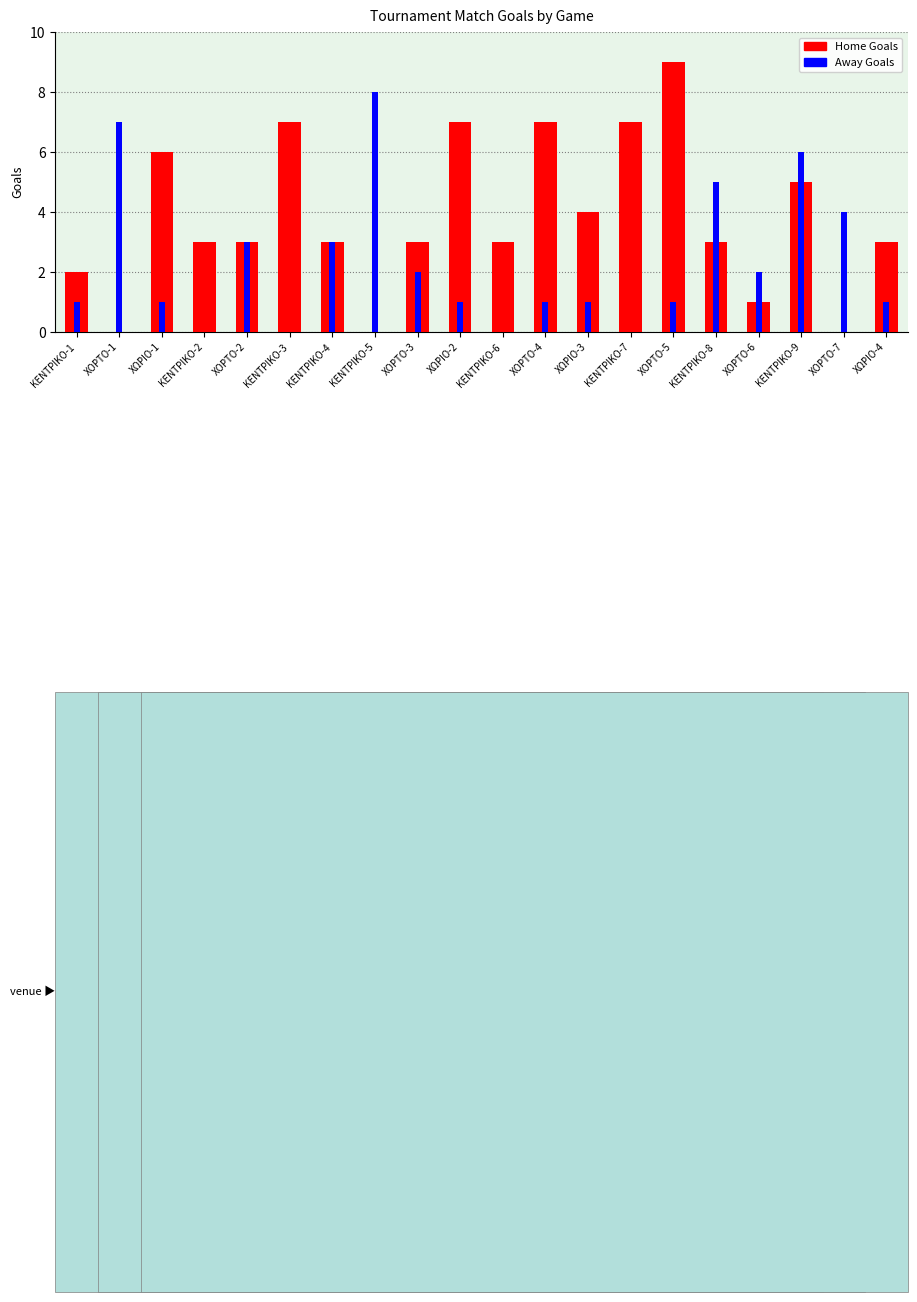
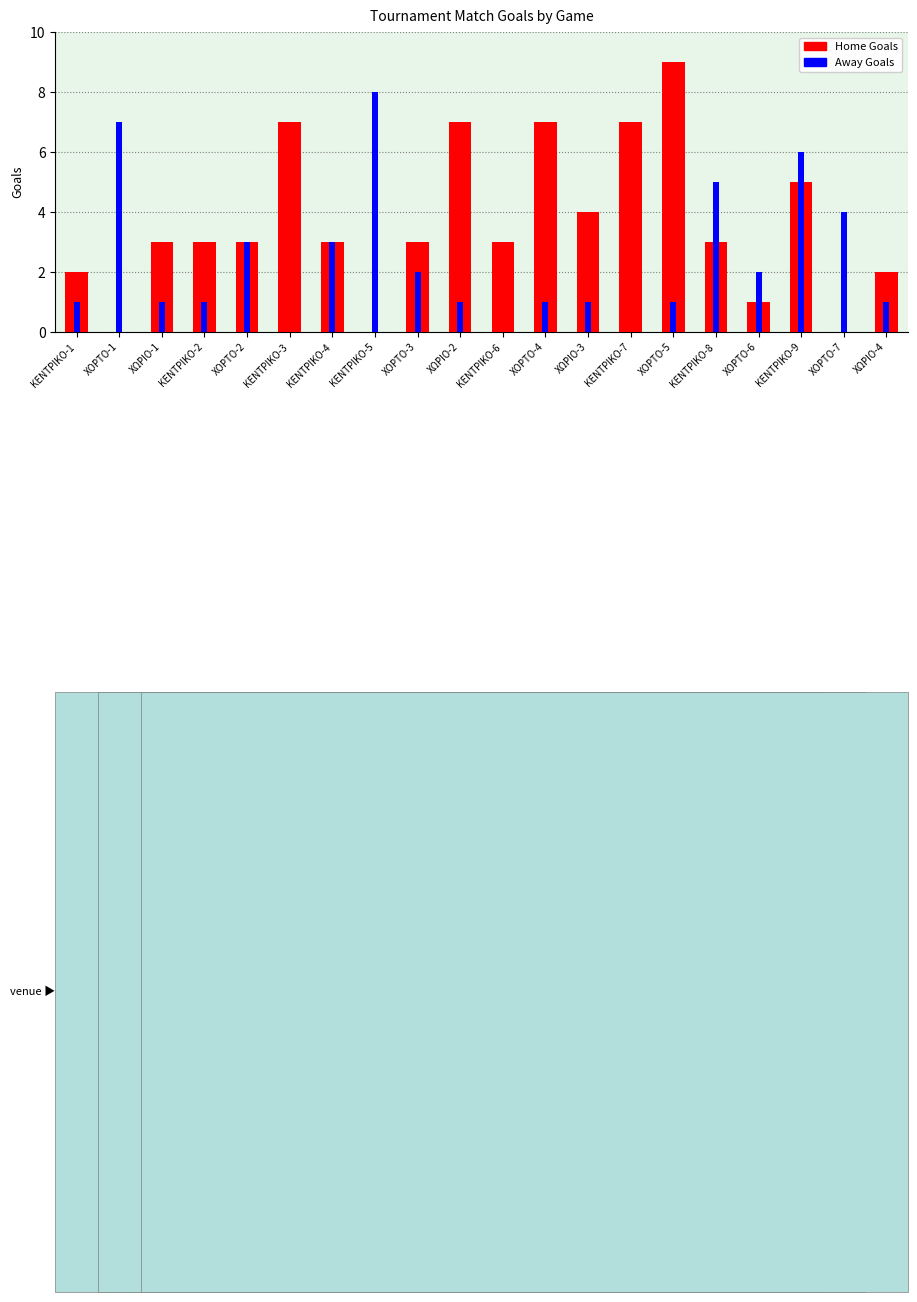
  {
    "Home Goals": {
      "ΚΕΝΤΡΙΚΟ-1": 2,
      "ΧΟΡΤΟ-1": 0,
-     "ΧΩΡΙΟ-1": 6,
+     "ΧΩΡΙΟ-1": 3,
      "ΚΕΝΤΡΙΚΟ-2": 3,
      "ΧΟΡΤΟ-2": 3,
      "ΚΕΝΤΡΙΚΟ-3": 7,
      "ΚΕΝΤΡΙΚΟ-4": 3,
      "ΚΕΝΤΡΙΚΟ-5": 0,
      "ΧΟΡΤΟ-3": 3,
      "ΧΩΡΙΟ-2": 7,
      "ΚΕΝΤΡΙΚΟ-6": 3,
      "ΧΟΡΤΟ-4": 7,
      "ΧΩΡΙΟ-3": 4,
      "ΚΕΝΤΡΙΚΟ-7": 7,
      "ΧΟΡΤΟ-5": 9,
      "ΧΟΡΤΟ-7": 0,
-     "ΧΩΡΙΟ-4": 3
+     "ΧΩΡΙΟ-4": 2
    },
    "Away Goals": {
      "ΧΟΡΤΟ-1": 7,
-     "ΚΕΝΤΡΙΚΟ-2": 0,
+     "ΚΕΝΤΡΙΚΟ-2": 1,
      "ΧΟΡΤΟ-2": 3,
      "ΚΕΝΤΡΙΚΟ-3": 0,
      "ΚΕΝΤΡΙΚΟ-4": 3,
      "ΚΕΝΤΡΙΚΟ-5": 8,
      "ΚΕΝΤΡΙΚΟ-6": 0,
      "ΚΕΝΤΡΙΚΟ-7": 0,
      "ΚΕΝΤΡΙΚΟ-8": 5,
      "ΧΟΡΤΟ-6": 2,
      "ΚΕΝΤΡΙΚΟ-9": 6,
      "ΧΟΡΤΟ-7": 4
    }
  }
